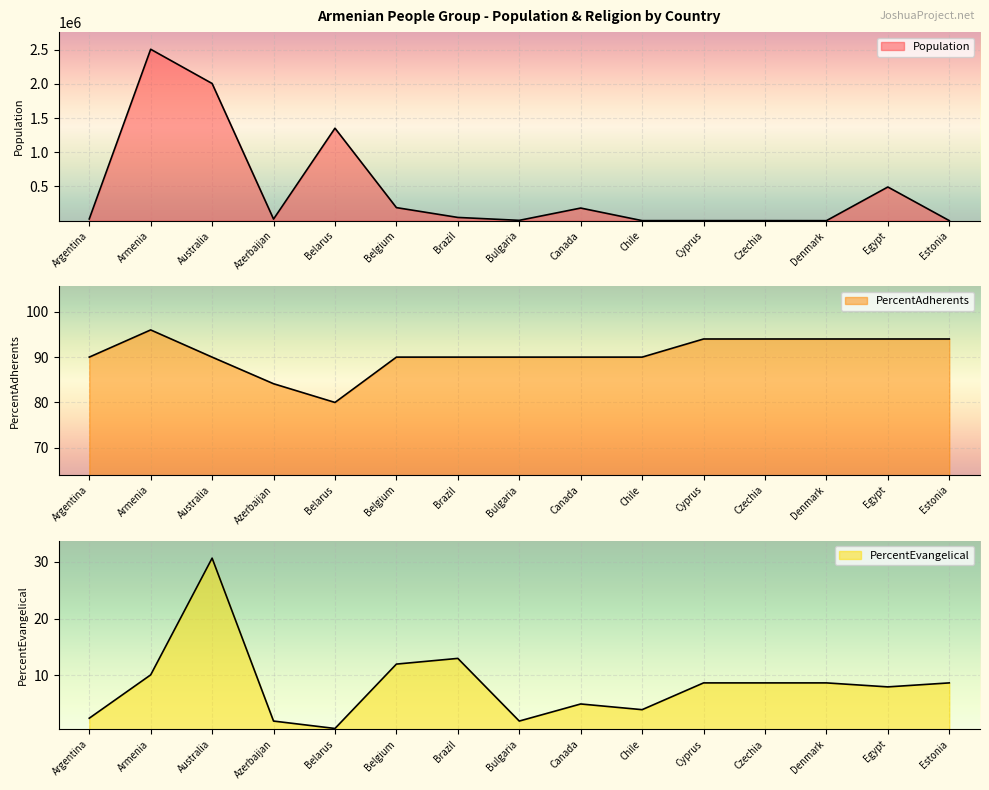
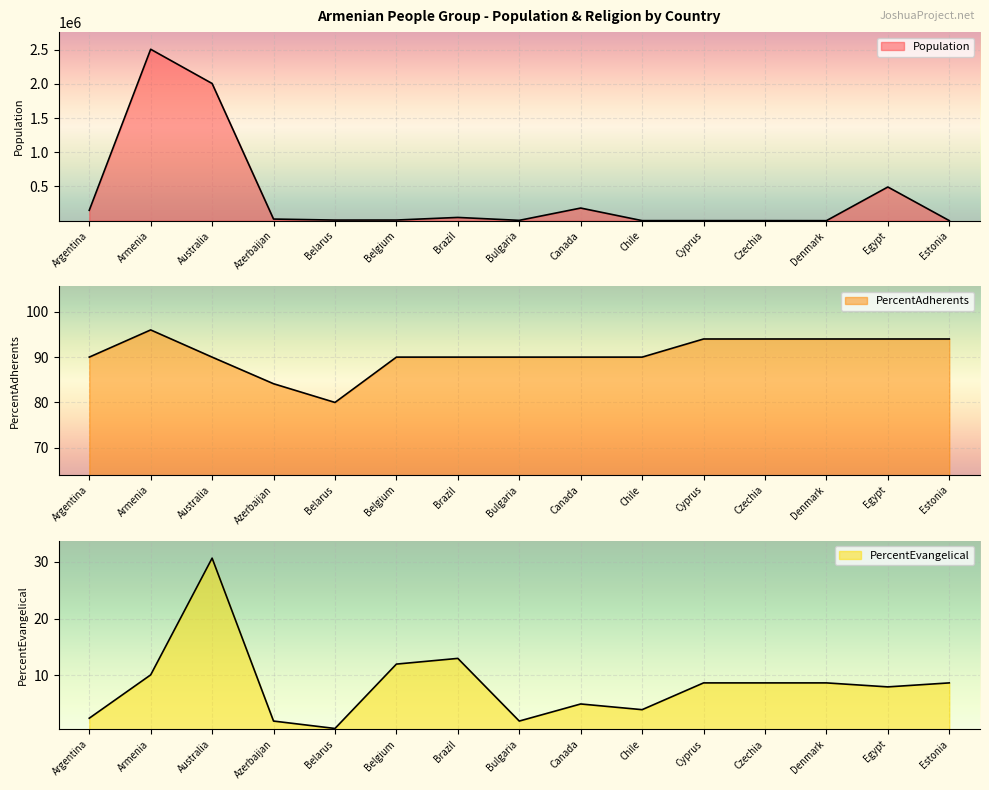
  {
    "Armenian People Group - Population & Religion by Country": {
-     "Argentina": 0,
+     "Argentina": 200000,
      "Armenia": 2500000,
      "Australia": 2000000,
      "Azerbaijan": 0,
-     "Belarus": 1400000,
-     "Belgium": 200000,
+     "Belarus": 0,
+     "Belgium": 0,
      "Brazil": 0,
      "Bulgaria": 0,
      "Canada": 200000,
      "Chile": 0,
      "Cyprus": 0,
      "Czechia": 0,
      "Denmark": 0,
      "Egypt": 500000,
      "Estonia": 0
    }
  }
